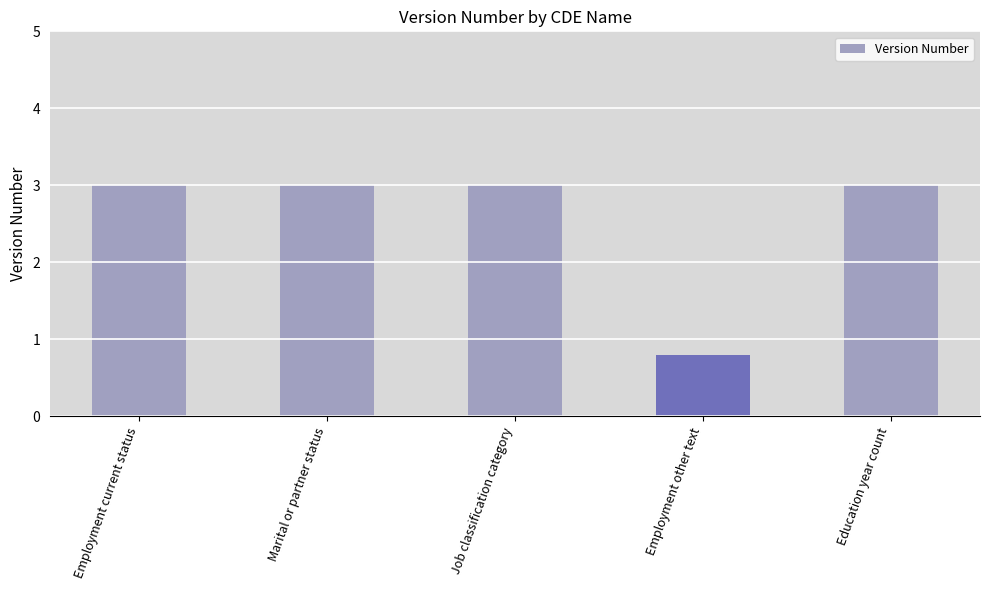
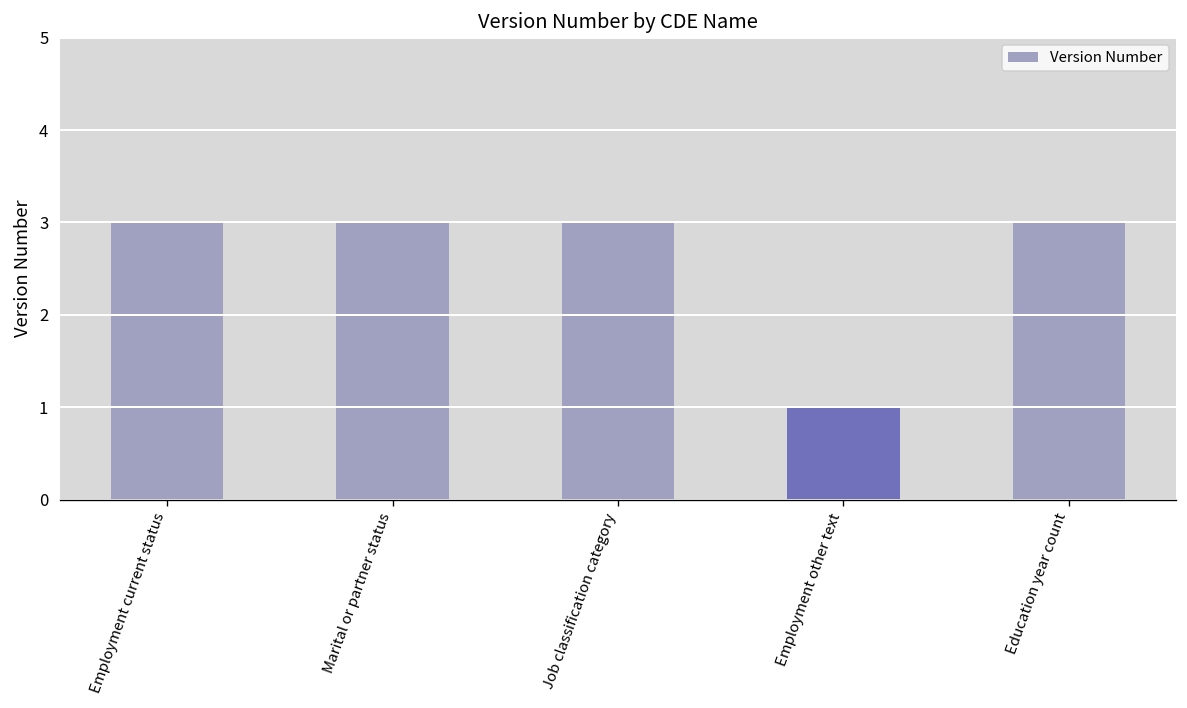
  {
    "Employment current status": 3.0,
    "Marital or partner status": 3.0,
    "Job classification category": 3.0,
-   "Employment other text": 0.8,
+   "Employment other text": 1.0,
    "Education year count": 3.0
  }
